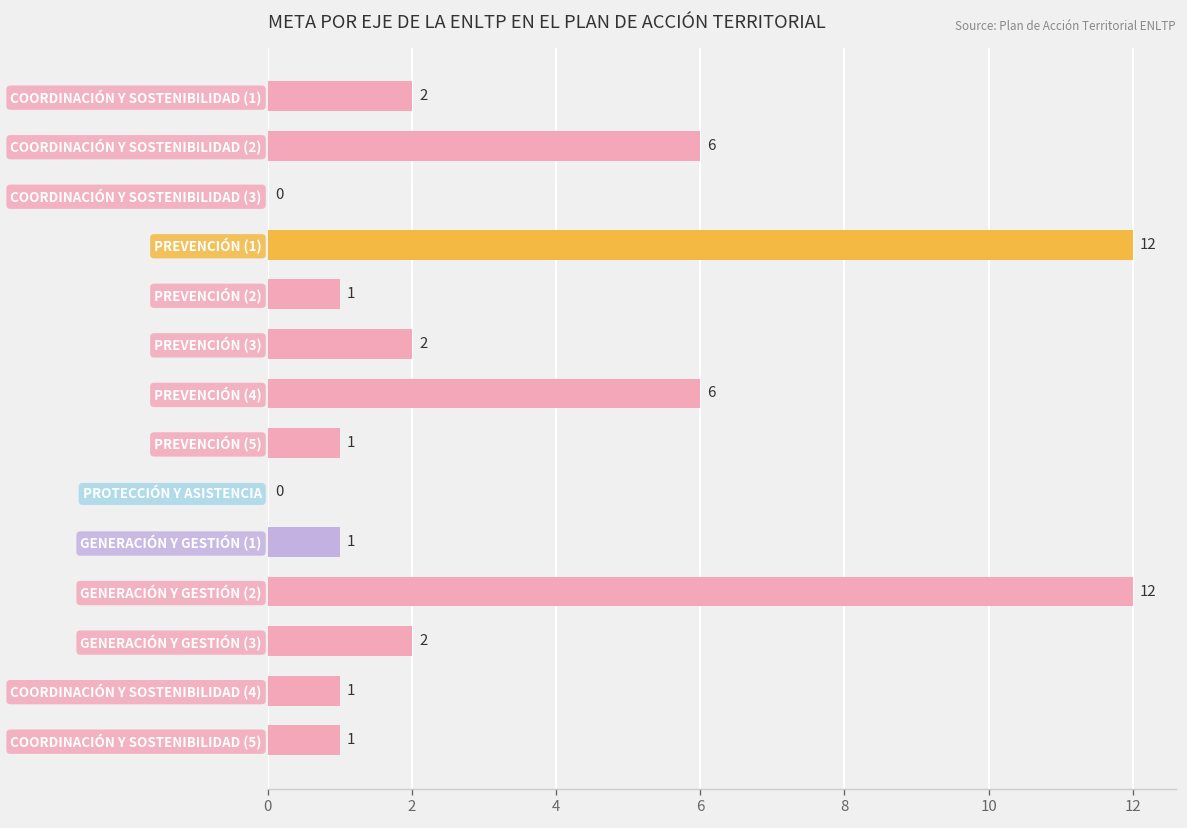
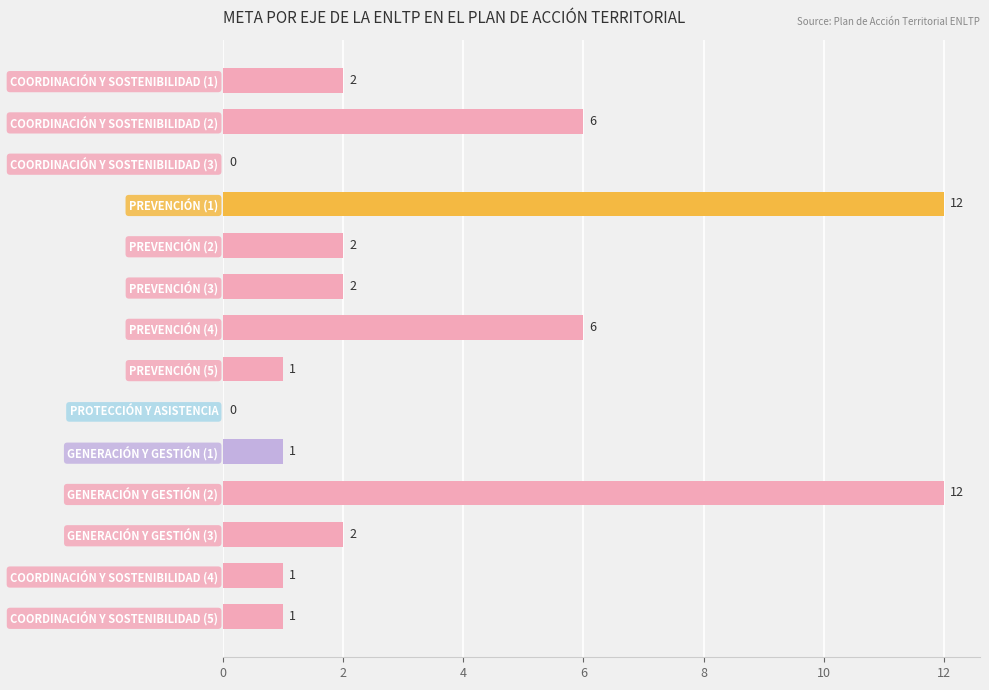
  {
    "COORDINACIÓN Y SOSTENIBILIDAD (1)": 2,
    "COORDINACIÓN Y SOSTENIBILIDAD (2)": 6,
    "COORDINACIÓN Y SOSTENIBILIDAD (3)": 0,
    "PREVENCIÓN (1)": 12,
-   "PREVENCIÓN (2)": 1,
+   "PREVENCIÓN (2)": 2,
    "PREVENCIÓN (3)": 2,
    "PREVENCIÓN (4)": 6,
    "PREVENCIÓN (5)": 1,
    "PROTECCIÓN Y ASISTENCIA": 0,
    "GENERACIÓN Y GESTIÓN (1)": 1,
    "GENERACIÓN Y GESTIÓN (2)": 12,
    "GENERACIÓN Y GESTIÓN (3)": 2,
    "COORDINACIÓN Y SOSTENIBILIDAD (4)": 1,
    "COORDINACIÓN Y SOSTENIBILIDAD (5)": 1
  }
